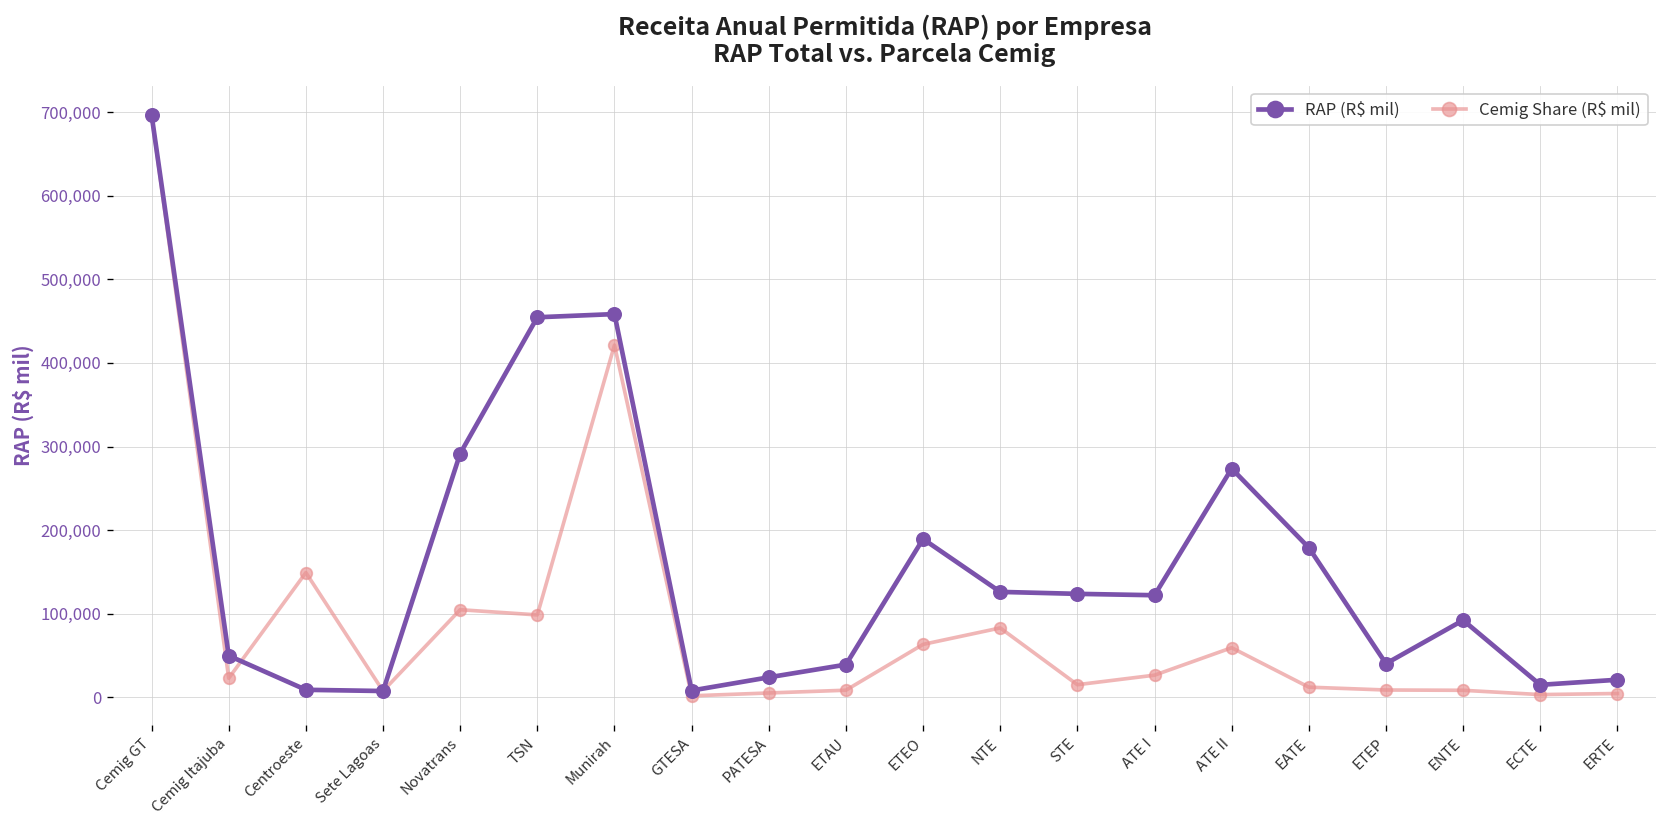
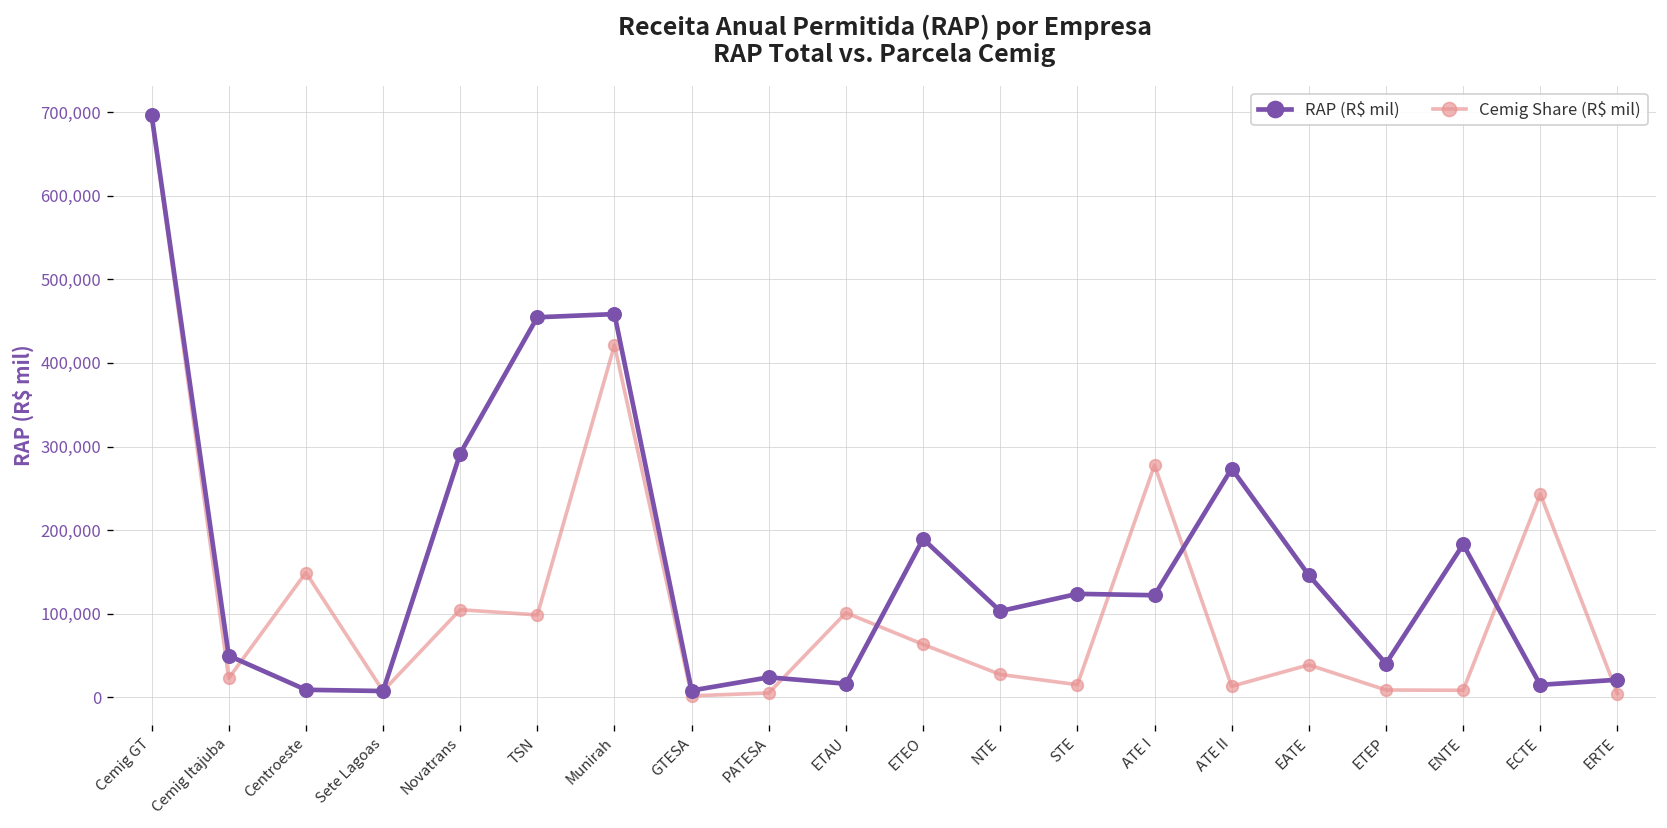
  {
    "RAP (R$ mil)": {
      "Cemig Itajuba": "50,000",
      "Centroeste": "10,000",
      "Novatrans": "290,000",
      "TSN": "450,000",
      "Munirah": "460,000",
      "GTESA": "10,000",
      "PATESA": "20,000",
-     "ETAU": "40,000",
+     "ETAU": "20,000",
      "ETEO": "190,000",
-     "NTE": "130,000",
+     "NTE": "100,000",
      "STE": "120,000",
      "ATE I": "120,000",
      "ATE II": "270,000",
-     "EATE": "180,000",
+     "EATE": "150,000",
      "ETEP": "40,000",
-     "ENTE": "90,000",
+     "ENTE": "180,000",
      "ECTE": "10,000",
      "ERTE": "20,000"
    },
    "Cemig Share (R$ mil)": {
      "Cemig Itajuba": "20,000",
      "Centroeste": "150,000",
      "Novatrans": "100,000",
      "TSN": "100,000",
      "Munirah": "420,000",
      "GTESA": "0",
      "PATESA": "10,000",
-     "ETAU": "10,000",
+     "ETAU": "100,000",
      "ETEO": "60,000",
-     "NTE": "80,000",
+     "NTE": "30,000",
      "STE": "20,000",
-     "ATE I": "30,000",
-     "ATE II": "60,000",
-     "EATE": "10,000",
+     "ATE I": "280,000",
+     "ATE II": "10,000",
+     "EATE": "40,000",
      "ETEP": "10,000",
      "ENTE": "10,000",
-     "ECTE": "0",
+     "ECTE": "240,000",
      "ERTE": "0"
    }
  }
